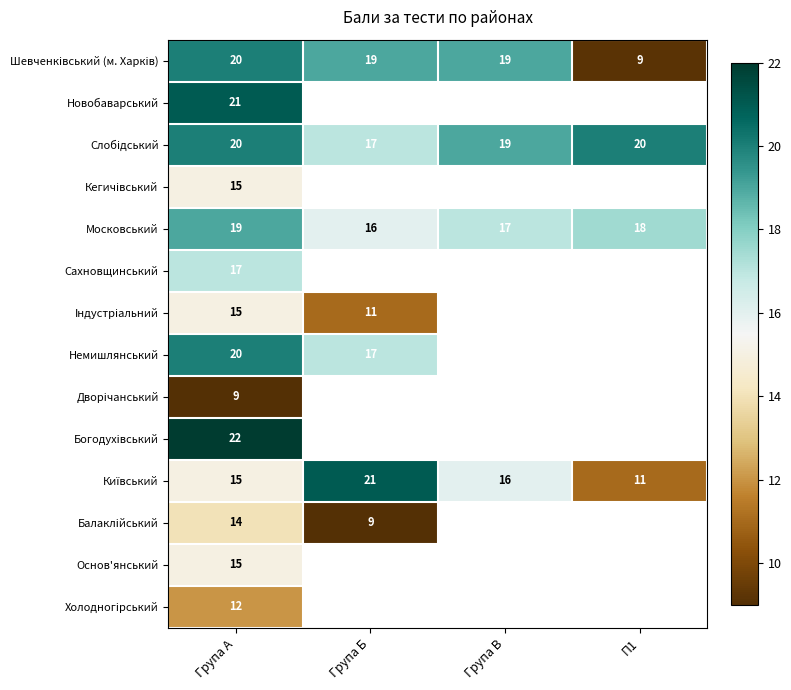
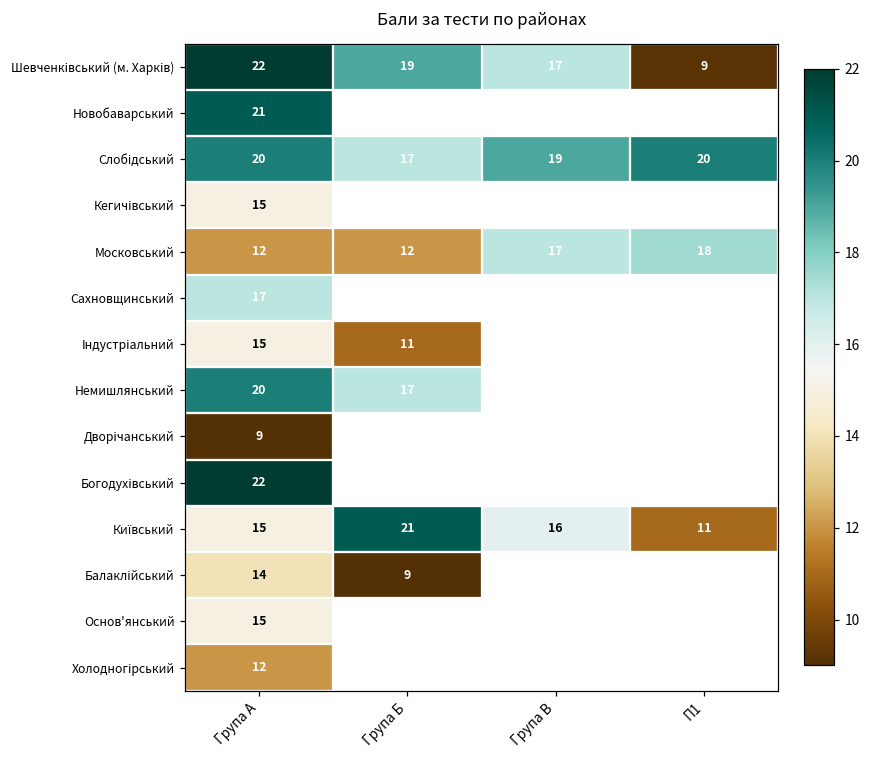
  {
    "Шевченківський (м. Харків)": {
-     "Група А": 20,
+     "Група А": 22,
      "Група Б": 19,
-     "Група В": 19,
+     "Група В": 17,
      "П1": 9
    },
    "Новобаварський": {
      "Група А": 21
    },
    "Слобідський": {
      "Група А": 20,
      "Група Б": 17,
      "Група В": 19,
      "П1": 20
    },
    "Кегичівський": {
      "Група А": 15
    },
    "Московський": {
-     "Група А": 19,
-     "Група Б": 16,
+     "Група А": 12,
+     "Група Б": 12,
      "Група В": 17,
      "П1": 18
    },
    "Сахновщинський": {
      "Група А": 17
    },
    "Індустріальний": {
      "Група А": 15,
      "Група Б": 11
    },
    "Немишлянський": {
      "Група А": 20,
      "Група Б": 17
    },
    "Дворічанський": {
      "Група А": 9
    },
    "Богодухівський": {
      "Група А": 22
    },
    "Київський": {
      "Група А": 15,
      "Група Б": 21,
      "Група В": 16,
      "П1": 11
    },
    "Балаклійський": {
      "Група А": 14,
      "Група Б": 9
    },
    "Основ'янський": {
      "Група А": 15
    },
    "Холодногірський": {
      "Група А": 12
    }
  }
